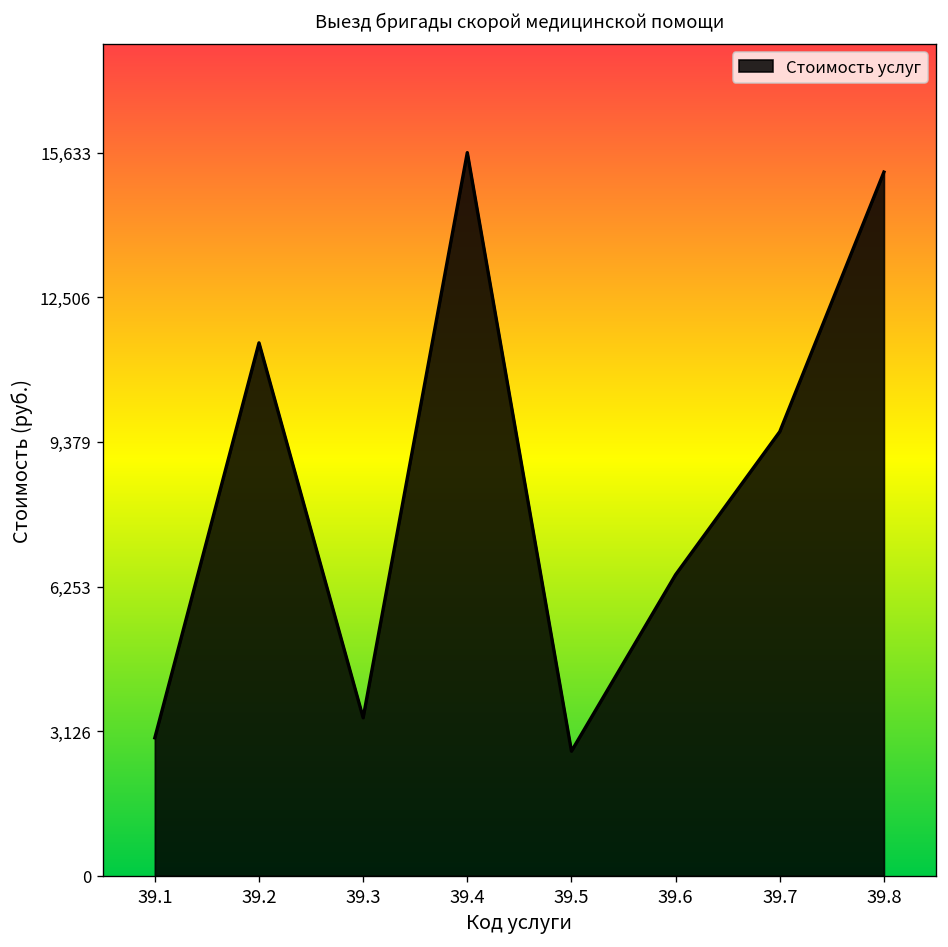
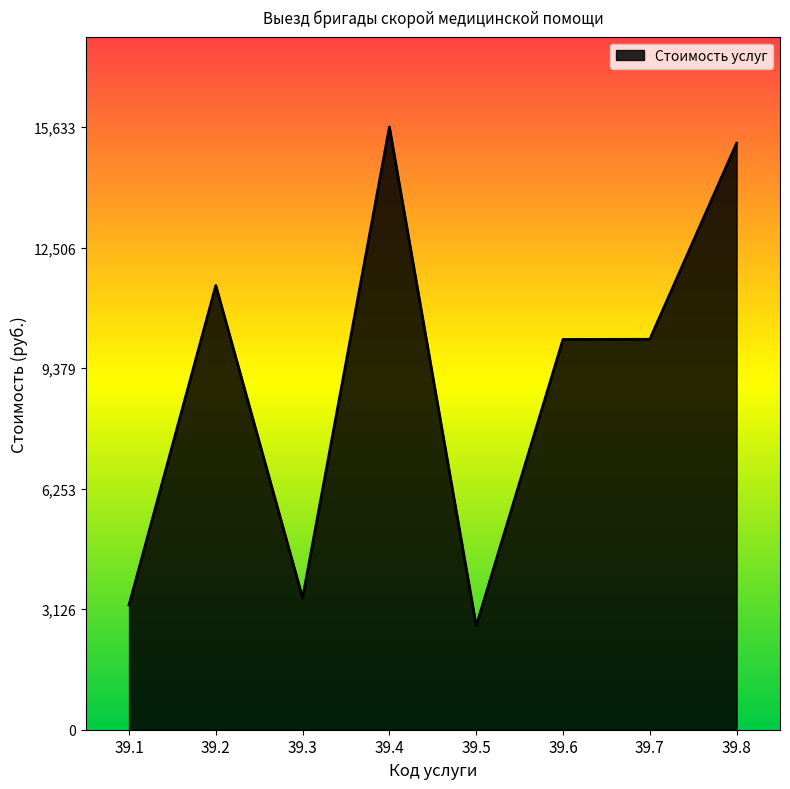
  {
-   "39.1": "3,000",
+   "39.1": "3,200",
    "39.2": "11,500",
    "39.3": "3,400",
    "39.4": "15,600",
    "39.5": "2,700",
-   "39.6": "6,500",
-   "39.7": "9,600",
+   "39.6": "10,100",
+   "39.7": "10,100",
    "39.8": "15,200"
  }
